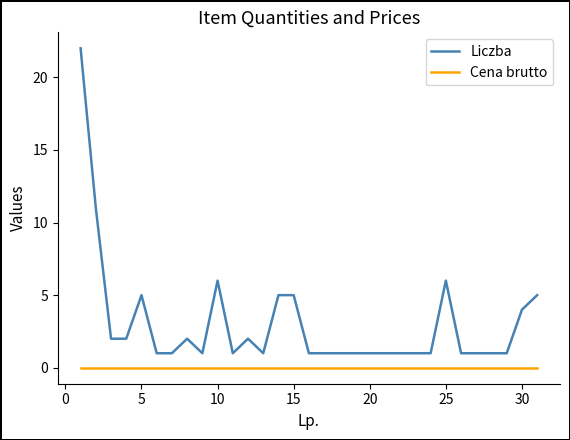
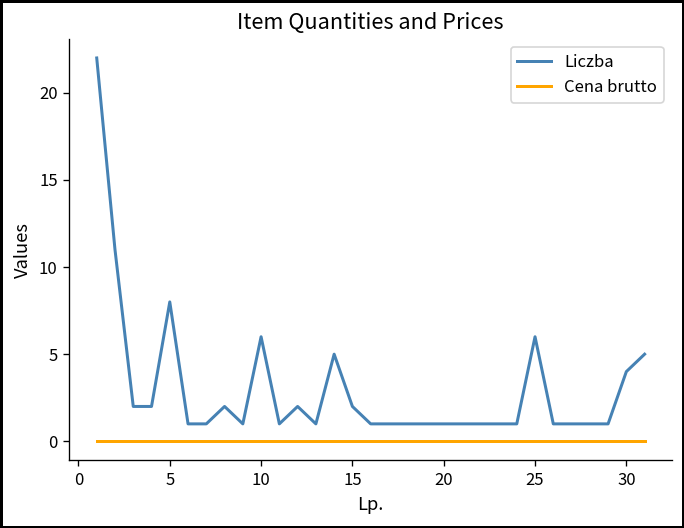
  {
    "Liczba": {
-     "5": 5,
+     "5": 8,
      "10": 6,
-     "15": 5,
+     "15": 2,
      "20": 1,
      "25": 6,
      "30": 4
    },
    "Cena brutto": {
      "5": 0,
      "10": 0,
      "15": 0,
      "20": 0,
      "25": 0,
      "30": 0
    }
  }
